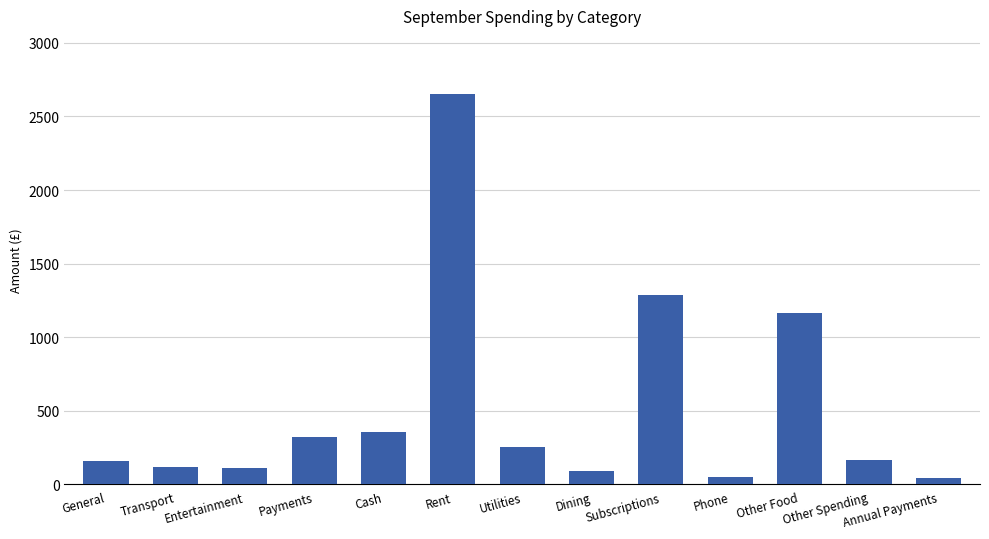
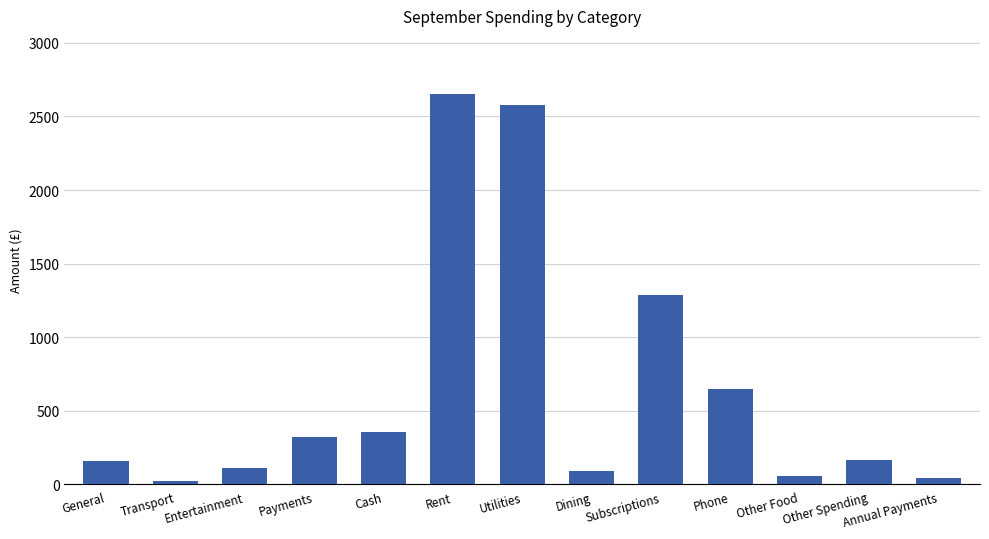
  {
    "General": 160,
-   "Transport": 120,
+   "Transport": 20,
    "Entertainment": 110,
    "Payments": 320,
    "Cash": 360,
    "Rent": 2650,
-   "Utilities": 260,
+   "Utilities": 2580,
    "Dining": 90,
    "Subscriptions": 1280,
-   "Phone": 50,
-   "Other Food": 1160,
+   "Phone": 650,
+   "Other Food": 60,
    "Other Spending": 160,
    "Annual Payments": 40
  }
